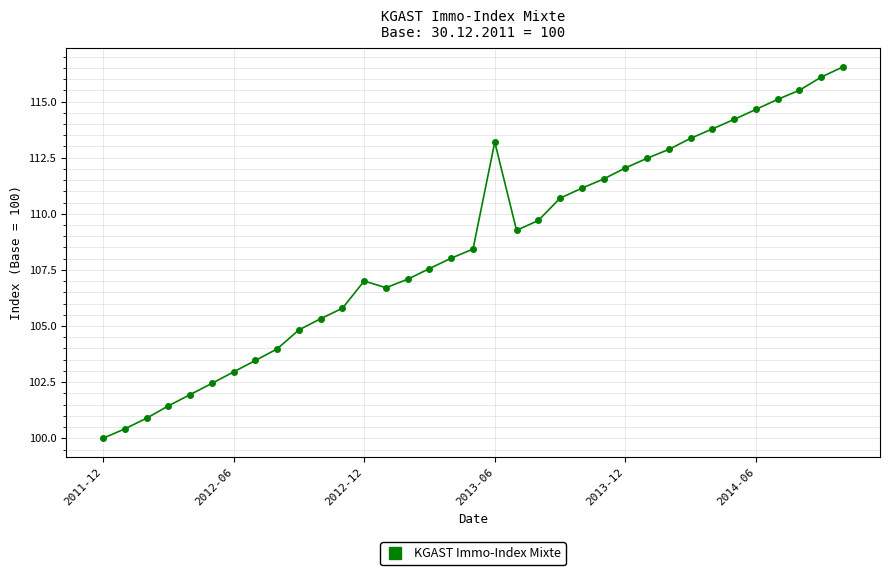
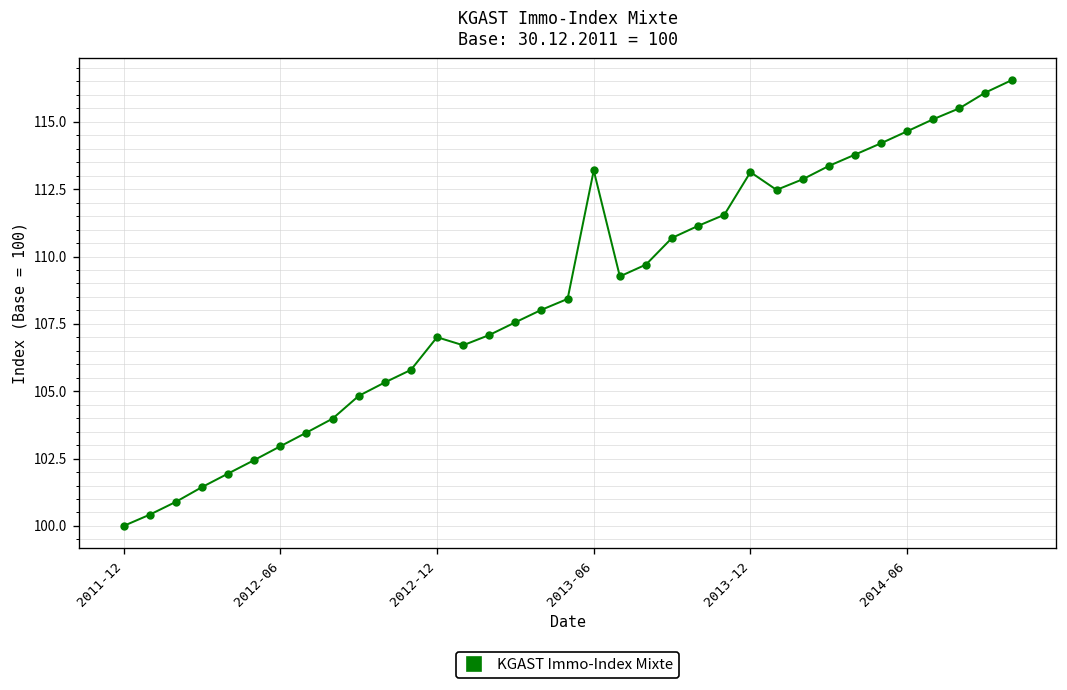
  {
    "2011-12": 100.0,
    "2012-06": 103.0,
    "2012-12": 107.0,
    "2013-06": 113.2,
-   "2013-12": 112.0,
+   "2013-12": 113.1,
    "2014-06": 114.6
  }
